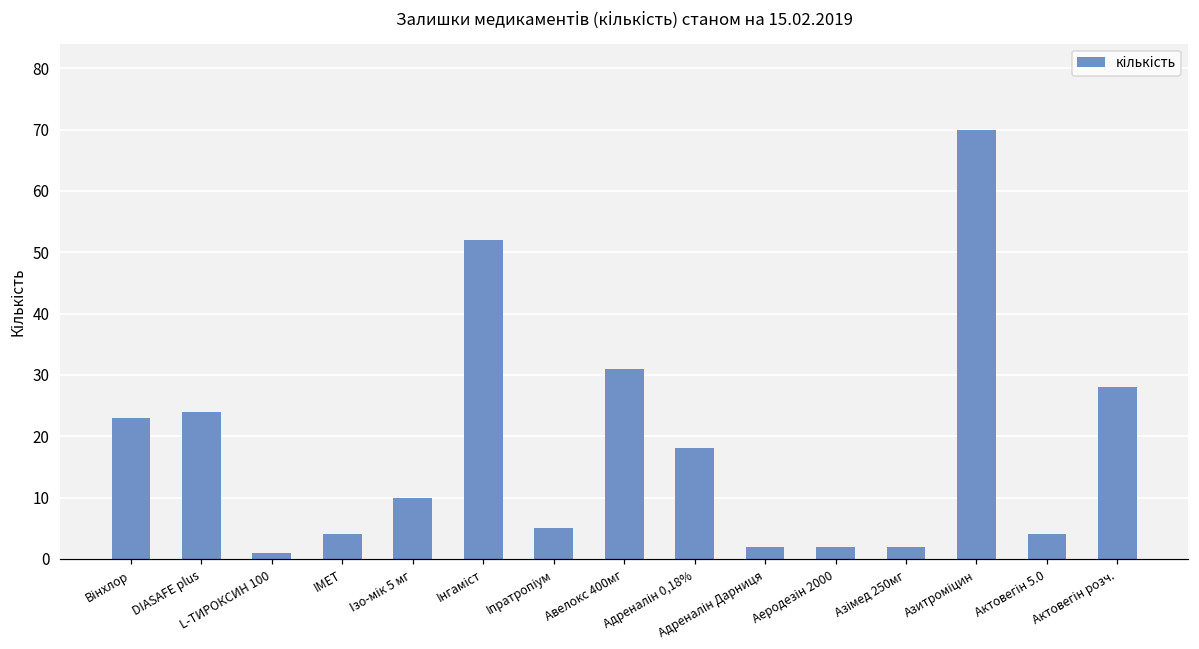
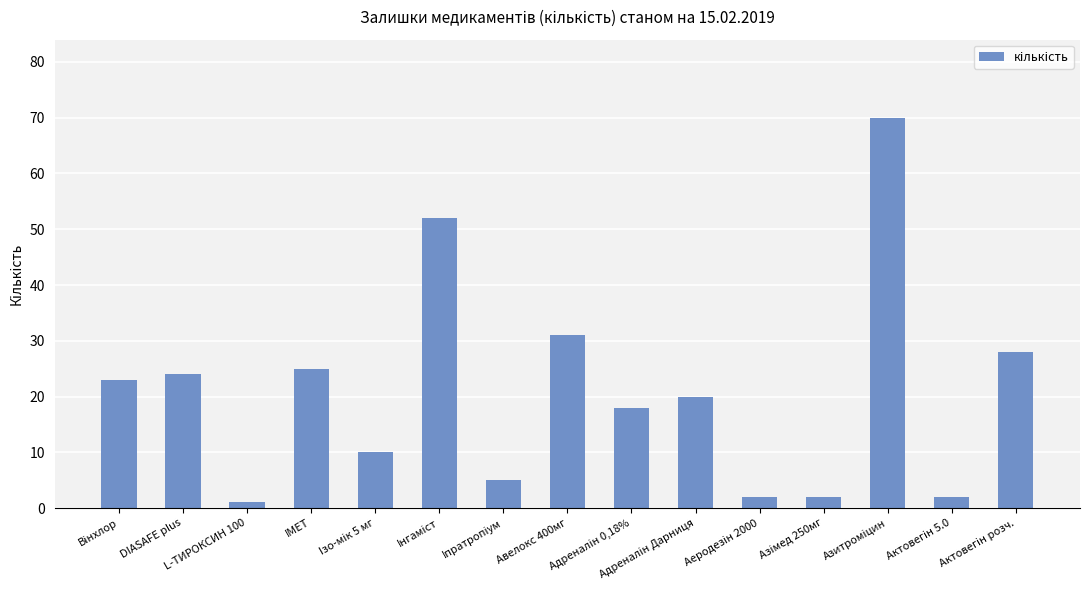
  {
    "Вінхлор": 23,
    "DIASAFE plus": 24,
    "L-ТИРОКСИН 100": 1,
-   "ІМЕТ": 4,
+   "ІМЕТ": 25,
    "Ізо-мік 5 мг": 10,
    "Інгаміст": 52,
    "Іпратропіум": 5,
    "Авелокс 400мг": 31,
    "Адреналін 0,18%": 18,
-   "Адреналін Дарниця": 2,
+   "Адреналін Дарниця": 20,
    "Аеродезін 2000": 2,
    "Азімед 250мг": 2,
    "Азитроміцин": 70,
-   "Актовегін 5.0": 4,
+   "Актовегін 5.0": 2,
    "Актовегін розч.": 28
  }
